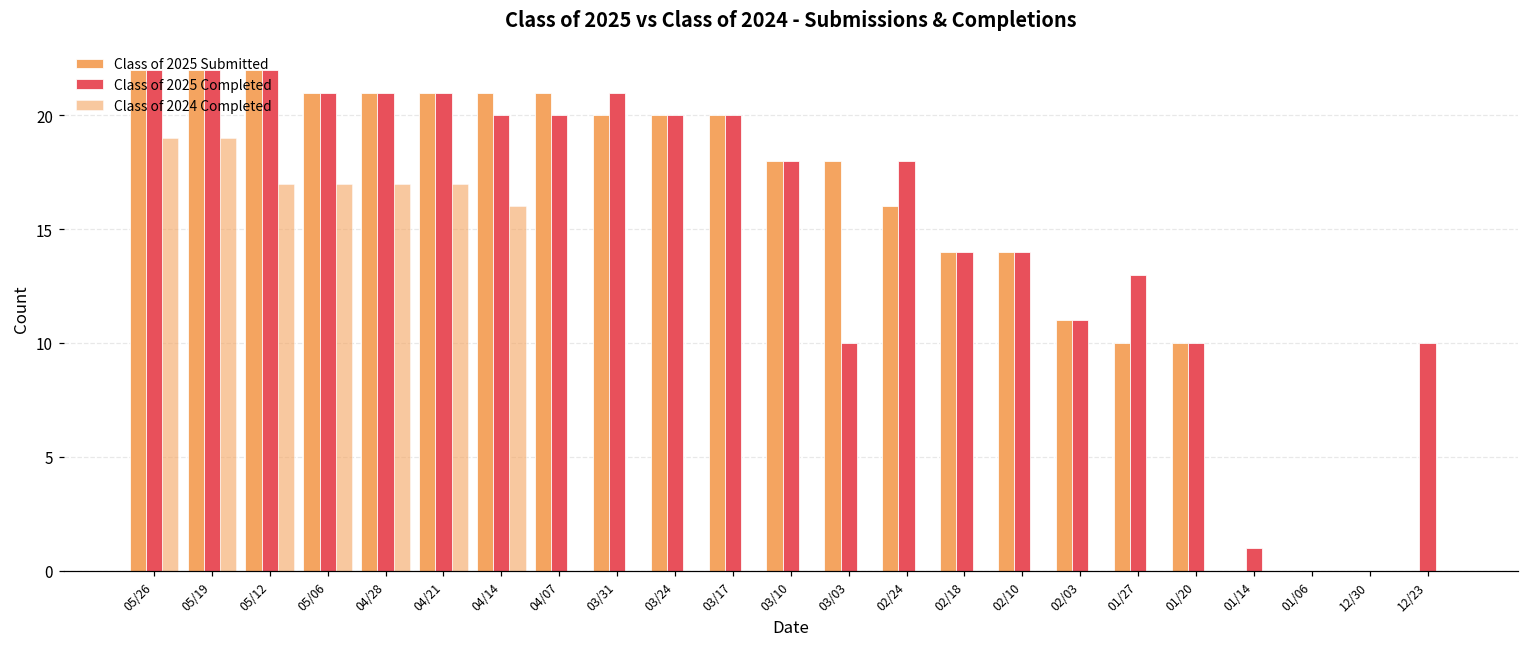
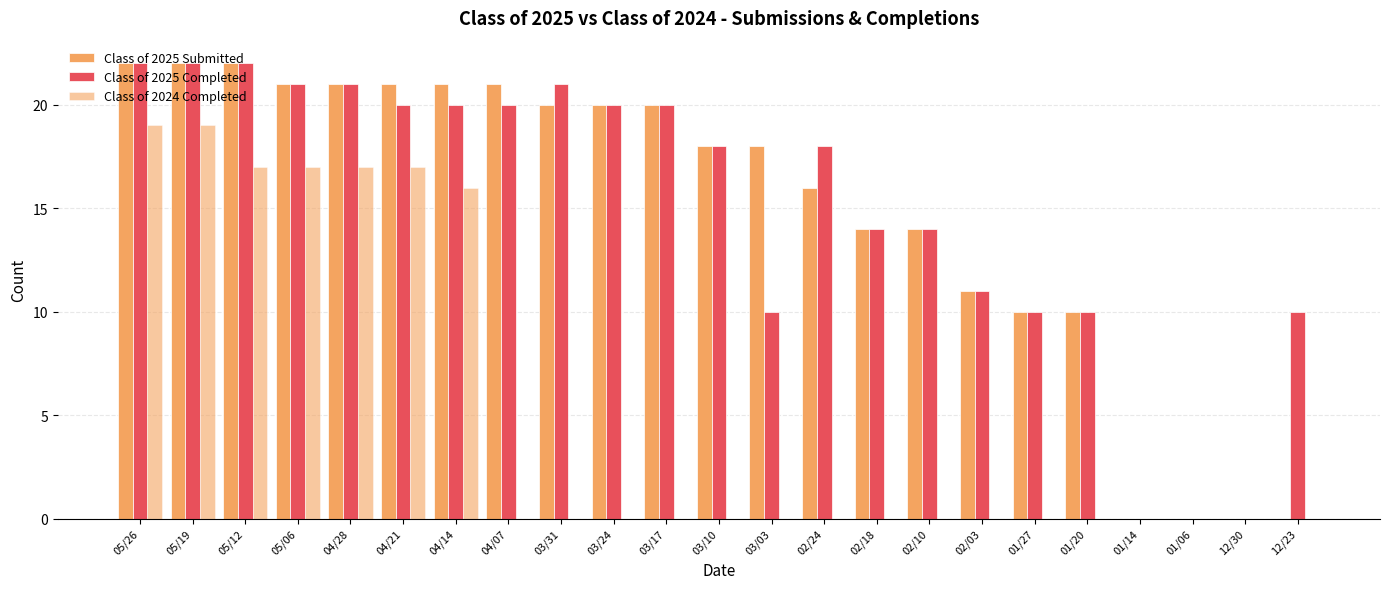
  {
    "Class of 2025 Completed": {
      "05/26": 22,
      "05/19": 22,
      "05/12": 22,
      "05/06": 21,
      "04/28": 21,
-     "04/21": 21,
+     "04/21": 20,
      "04/14": 20,
      "04/07": 20,
      "03/31": 21,
      "03/24": 20,
      "03/17": 20,
      "03/10": 18,
      "03/03": 10,
      "02/24": 18,
      "02/18": 14,
      "02/10": 14,
      "02/03": 11,
-     "01/27": 13,
+     "01/27": 10,
      "01/20": 10,
-     "01/14": 1,
+     "01/14": 0,
      "01/06": 0,
      "12/30": 0,
      "12/23": 10
    }
  }
